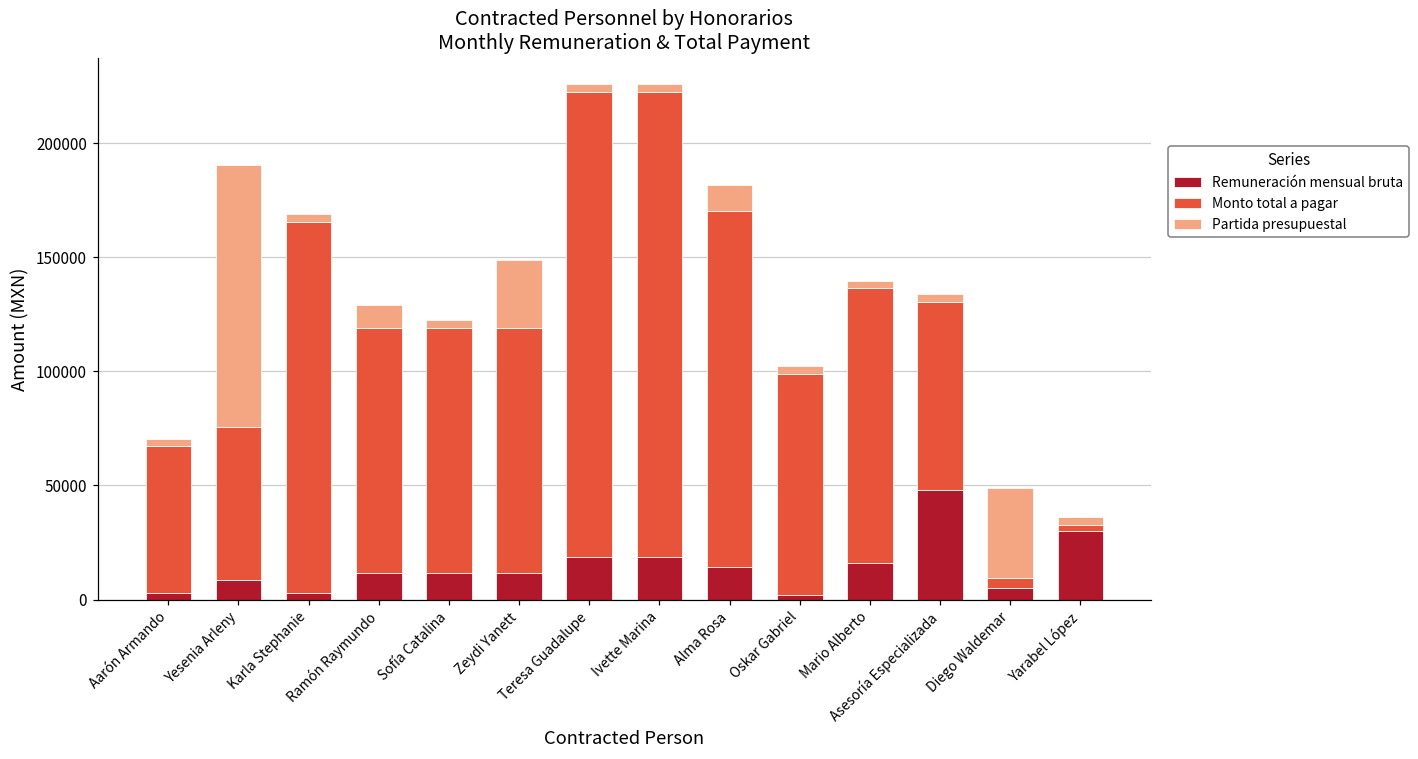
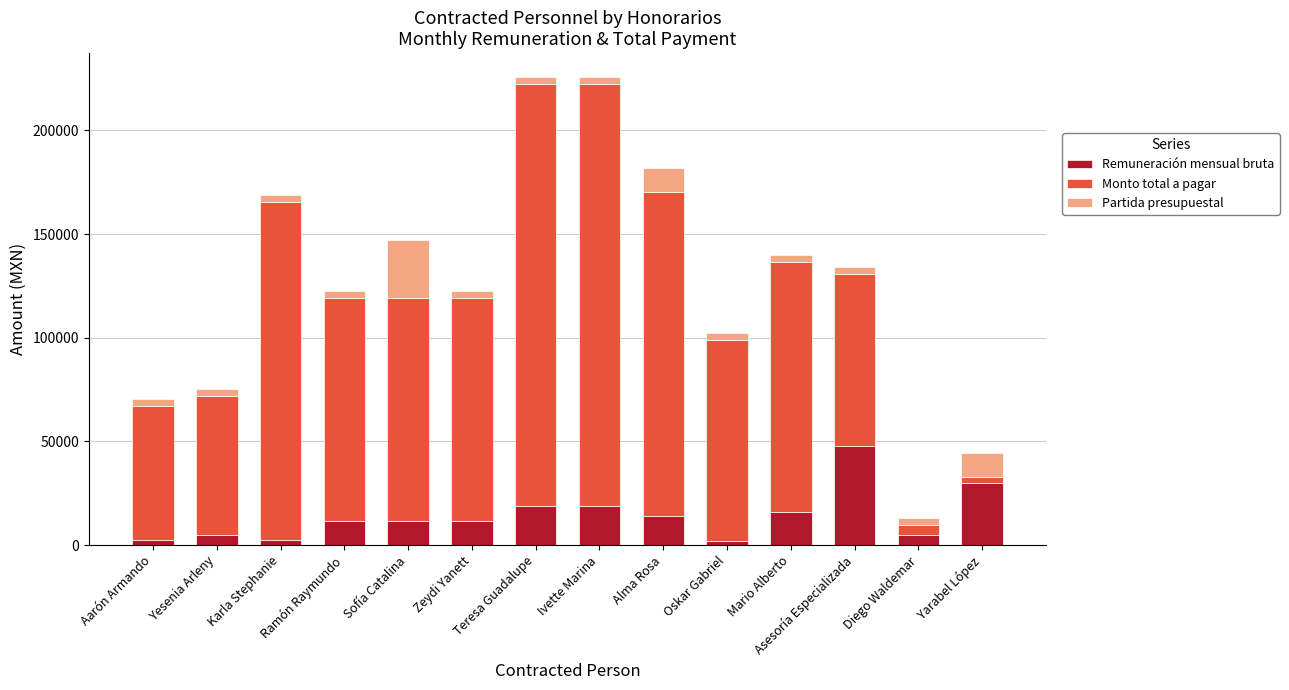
  {
    "Remuneración mensual bruta": {
      "Aarón Armando": 3000,
-     "Yesenia Arleny": 9000,
+     "Yesenia Arleny": 5000,
      "Karla Stephanie": 3000,
      "Ramón Raymundo": 12000,
      "Sofía Catalina": 12000,
      "Zeydi Yanett": 12000,
      "Teresa Guadalupe": 19000,
      "Ivette Marina": 19000,
      "Alma Rosa": 14000,
      "Oskar Gabriel": 2000,
      "Mario Alberto": 16000,
      "Asesoría Especializada": 48000,
      "Diego Waldemar": 5000,
      "Yarabel López": 30000
    },
    "Monto total a pagar": {
      "Aarón Armando": 65000,
      "Yesenia Arleny": 67000,
      "Karla Stephanie": 163000,
      "Ramón Raymundo": 108000,
      "Sofía Catalina": 108000,
      "Zeydi Yanett": 108000,
      "Teresa Guadalupe": 204000,
      "Ivette Marina": 204000,
      "Alma Rosa": 156000,
      "Oskar Gabriel": 97000,
      "Mario Alberto": 121000,
      "Asesoría Especializada": 83000,
      "Diego Waldemar": 5000,
      "Yarabel López": 3000
    },
    "Partida presupuestal": {
      "Aarón Armando": 3000,
-     "Yesenia Arleny": 115000,
+     "Yesenia Arleny": 3000,
      "Karla Stephanie": 3000,
-     "Ramón Raymundo": 10000,
-     "Sofía Catalina": 3000,
-     "Zeydi Yanett": 30000,
+     "Ramón Raymundo": 3000,
+     "Sofía Catalina": 28000,
+     "Zeydi Yanett": 3000,
      "Teresa Guadalupe": 3000,
      "Ivette Marina": 3000,
      "Alma Rosa": 12000,
      "Oskar Gabriel": 3000,
      "Mario Alberto": 3000,
      "Asesoría Especializada": 3000,
-     "Diego Waldemar": 39000,
-     "Yarabel López": 3000
+     "Diego Waldemar": 3000,
+     "Yarabel López": 11000
    }
  }
